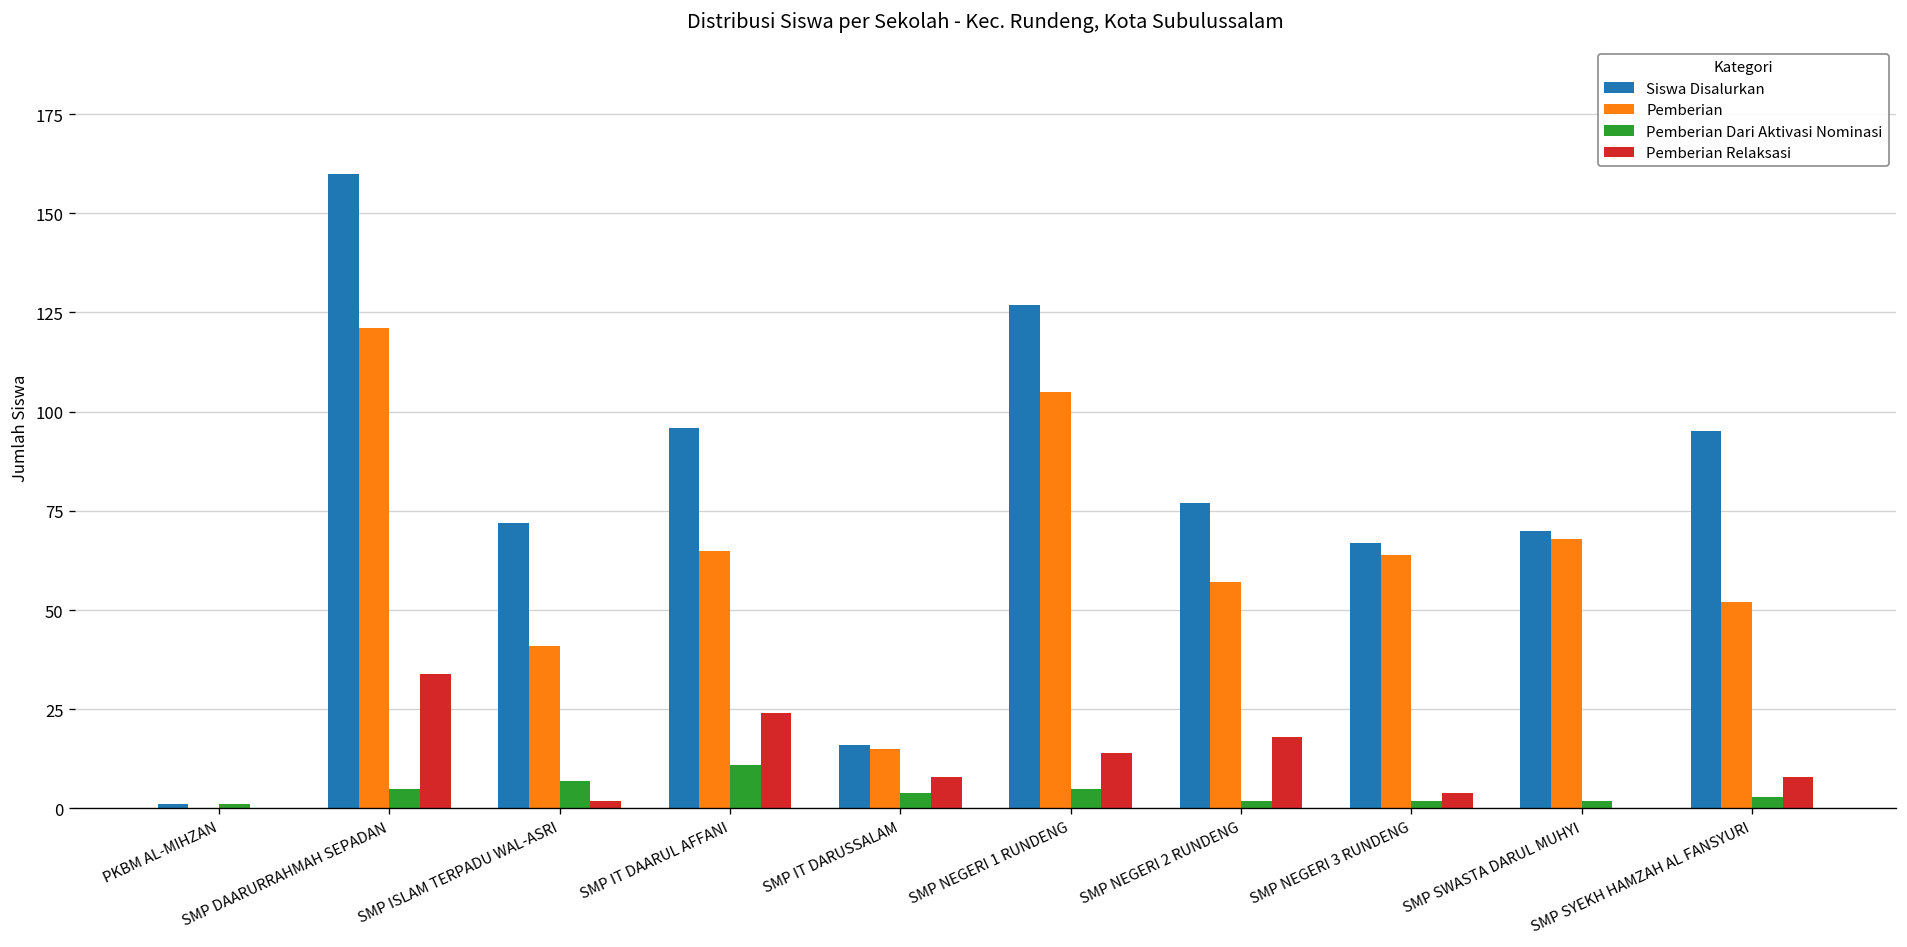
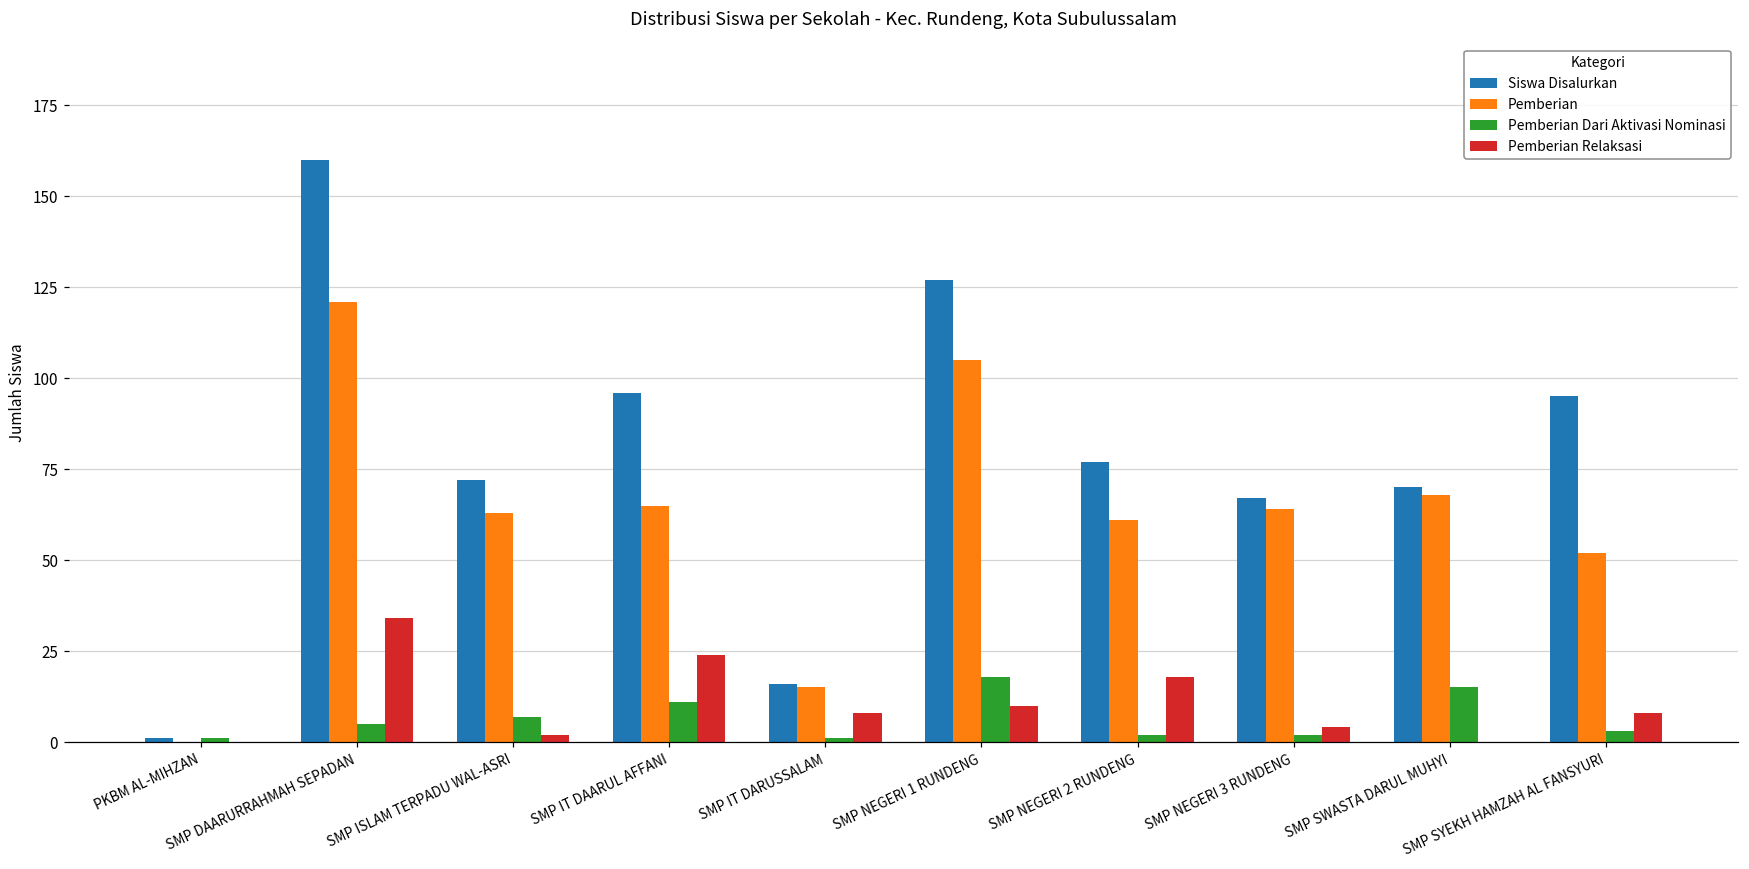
  {
    "Siswa Disalurkan": {
      "PKBM AL-MIHZAN": 1,
      "SMP DAARURRAHMAH SEPADAN": 160,
      "SMP ISLAM TERPADU WAL-ASRI": 72,
      "SMP IT DAARUL AFFANI": 96,
      "SMP IT DARUSSALAM": 16,
      "SMP NEGERI 1 RUNDENG": 127,
      "SMP NEGERI 2 RUNDENG": 77,
      "SMP NEGERI 3 RUNDENG": 67,
      "SMP SWASTA DARUL MUHYI": 70,
      "SMP SYEKH HAMZAH AL FANSYURI": 95
    },
    "Pemberian": {
      "PKBM AL-MIHZAN": 0,
      "SMP DAARURRAHMAH SEPADAN": 121,
-     "SMP ISLAM TERPADU WAL-ASRI": 41,
+     "SMP ISLAM TERPADU WAL-ASRI": 63,
      "SMP IT DAARUL AFFANI": 65,
      "SMP IT DARUSSALAM": 15,
      "SMP NEGERI 1 RUNDENG": 105,
-     "SMP NEGERI 2 RUNDENG": 57,
+     "SMP NEGERI 2 RUNDENG": 61,
      "SMP NEGERI 3 RUNDENG": 64,
      "SMP SWASTA DARUL MUHYI": 68,
      "SMP SYEKH HAMZAH AL FANSYURI": 52
    },
    "Pemberian Dari Aktivasi Nominasi": {
      "PKBM AL-MIHZAN": 1,
      "SMP DAARURRAHMAH SEPADAN": 5,
      "SMP ISLAM TERPADU WAL-ASRI": 7,
      "SMP IT DAARUL AFFANI": 11,
-     "SMP IT DARUSSALAM": 4,
-     "SMP NEGERI 1 RUNDENG": 5,
+     "SMP IT DARUSSALAM": 1,
+     "SMP NEGERI 1 RUNDENG": 18,
      "SMP NEGERI 2 RUNDENG": 2,
      "SMP NEGERI 3 RUNDENG": 2,
-     "SMP SWASTA DARUL MUHYI": 2,
+     "SMP SWASTA DARUL MUHYI": 15,
      "SMP SYEKH HAMZAH AL FANSYURI": 3
    },
    "Pemberian Relaksasi": {
      "PKBM AL-MIHZAN": 0,
      "SMP DAARURRAHMAH SEPADAN": 34,
      "SMP ISLAM TERPADU WAL-ASRI": 2,
      "SMP IT DAARUL AFFANI": 24,
      "SMP IT DARUSSALAM": 8,
-     "SMP NEGERI 1 RUNDENG": 14,
+     "SMP NEGERI 1 RUNDENG": 10,
      "SMP NEGERI 2 RUNDENG": 18,
      "SMP NEGERI 3 RUNDENG": 4,
      "SMP SWASTA DARUL MUHYI": 0,
      "SMP SYEKH HAMZAH AL FANSYURI": 8
    }
  }
